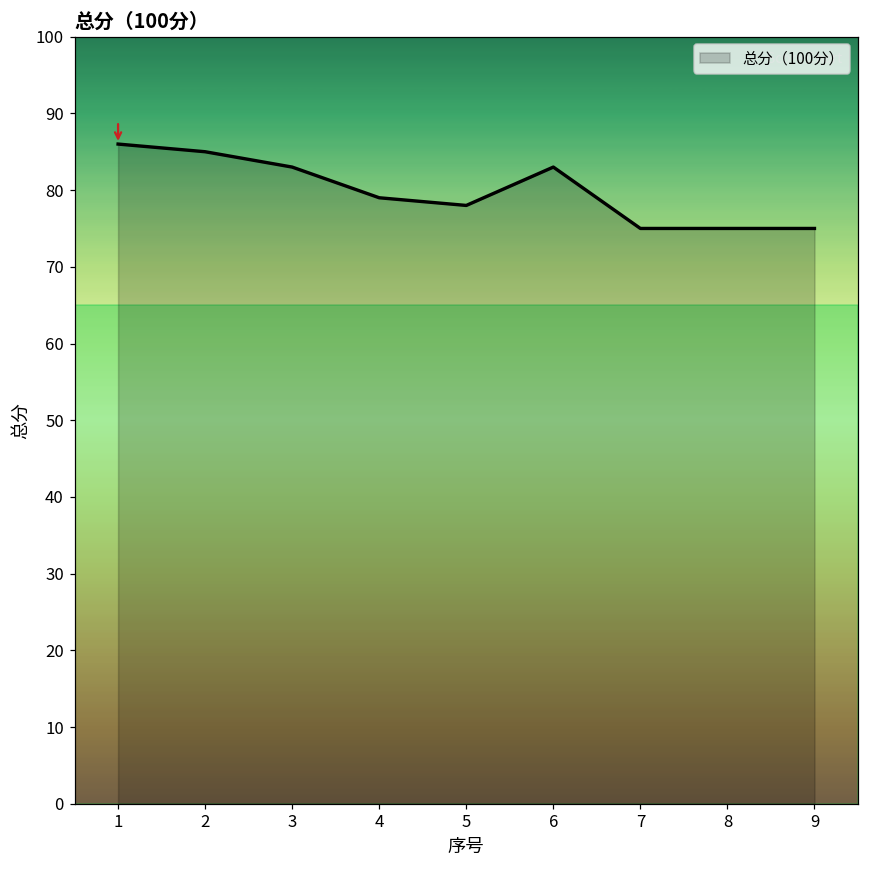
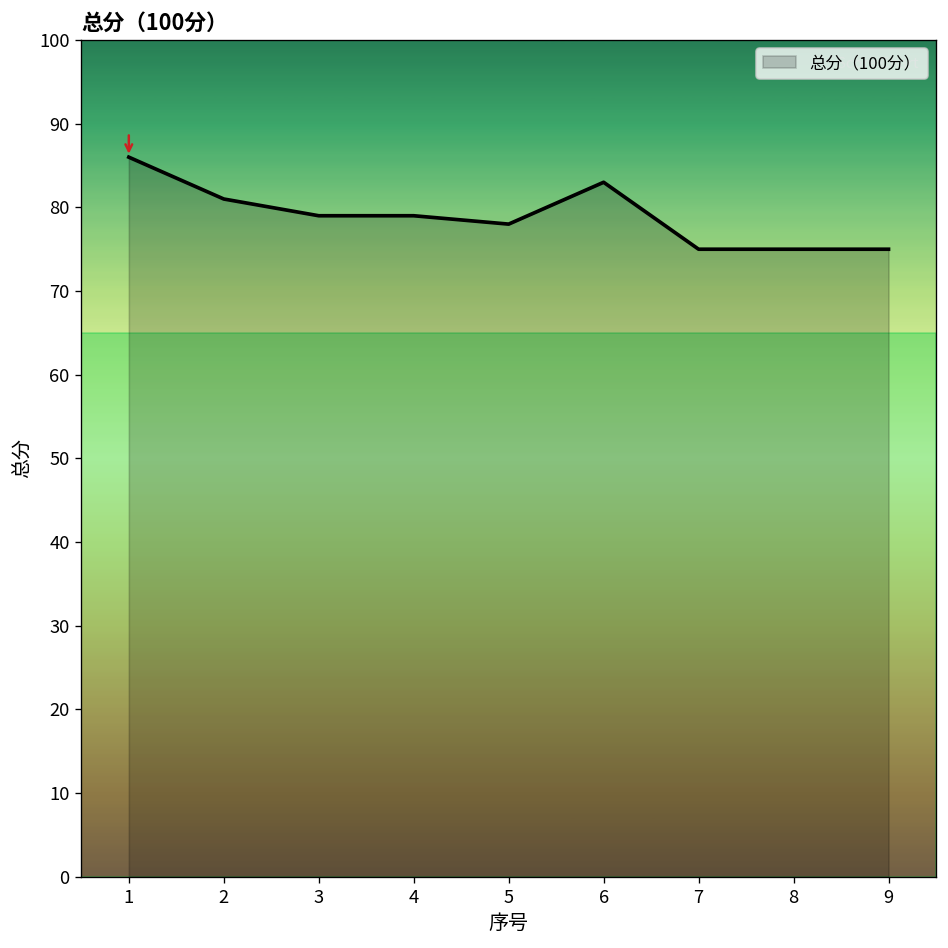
  {
    "1": 86,
-   "2": 85,
-   "3": 83,
+   "2": 81,
+   "3": 79,
    "4": 79,
    "5": 78,
    "6": 83,
    "7": 75,
    "8": 75,
    "9": 75
  }
